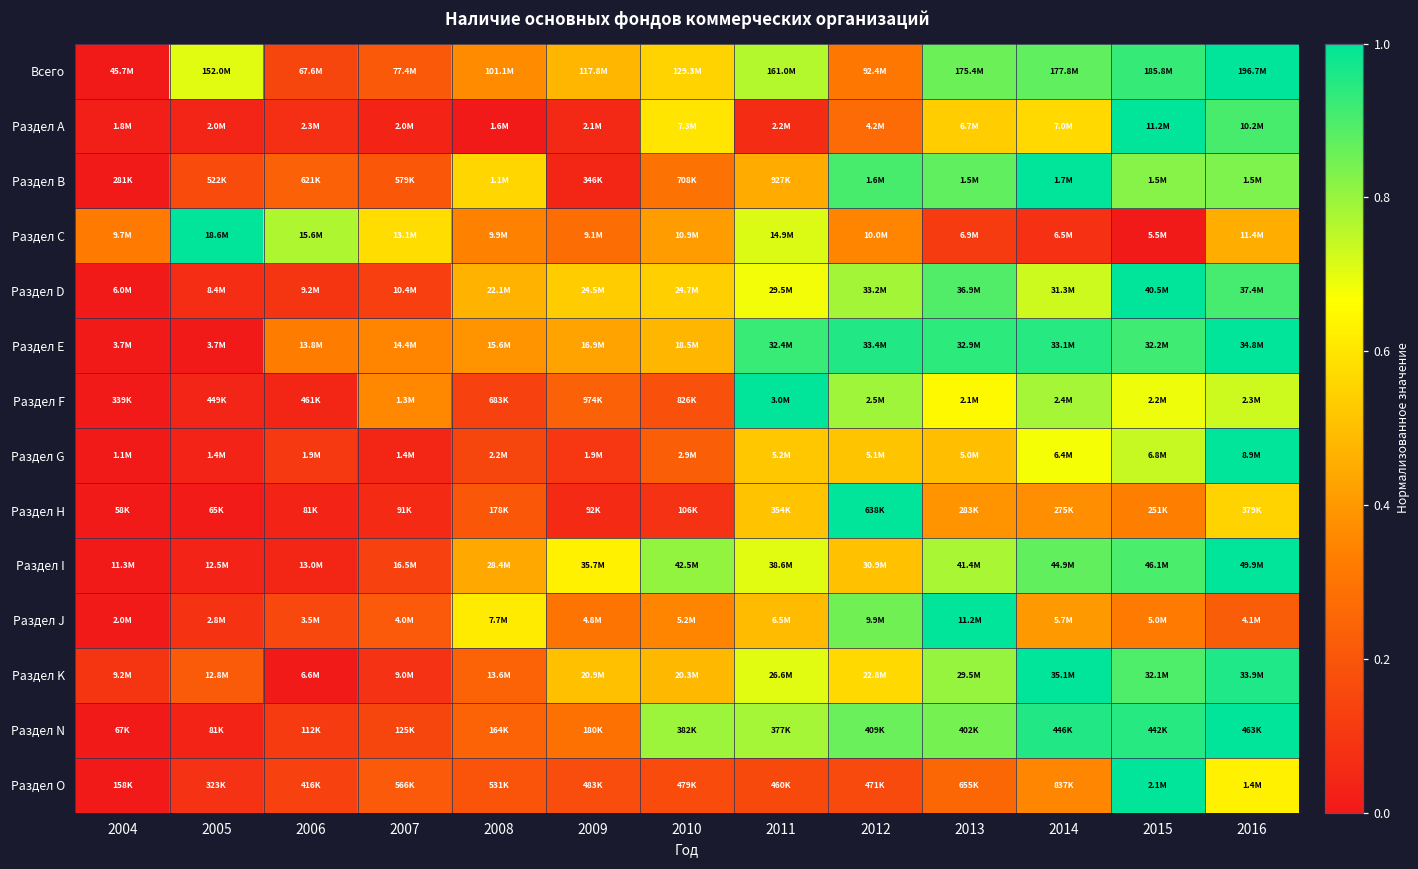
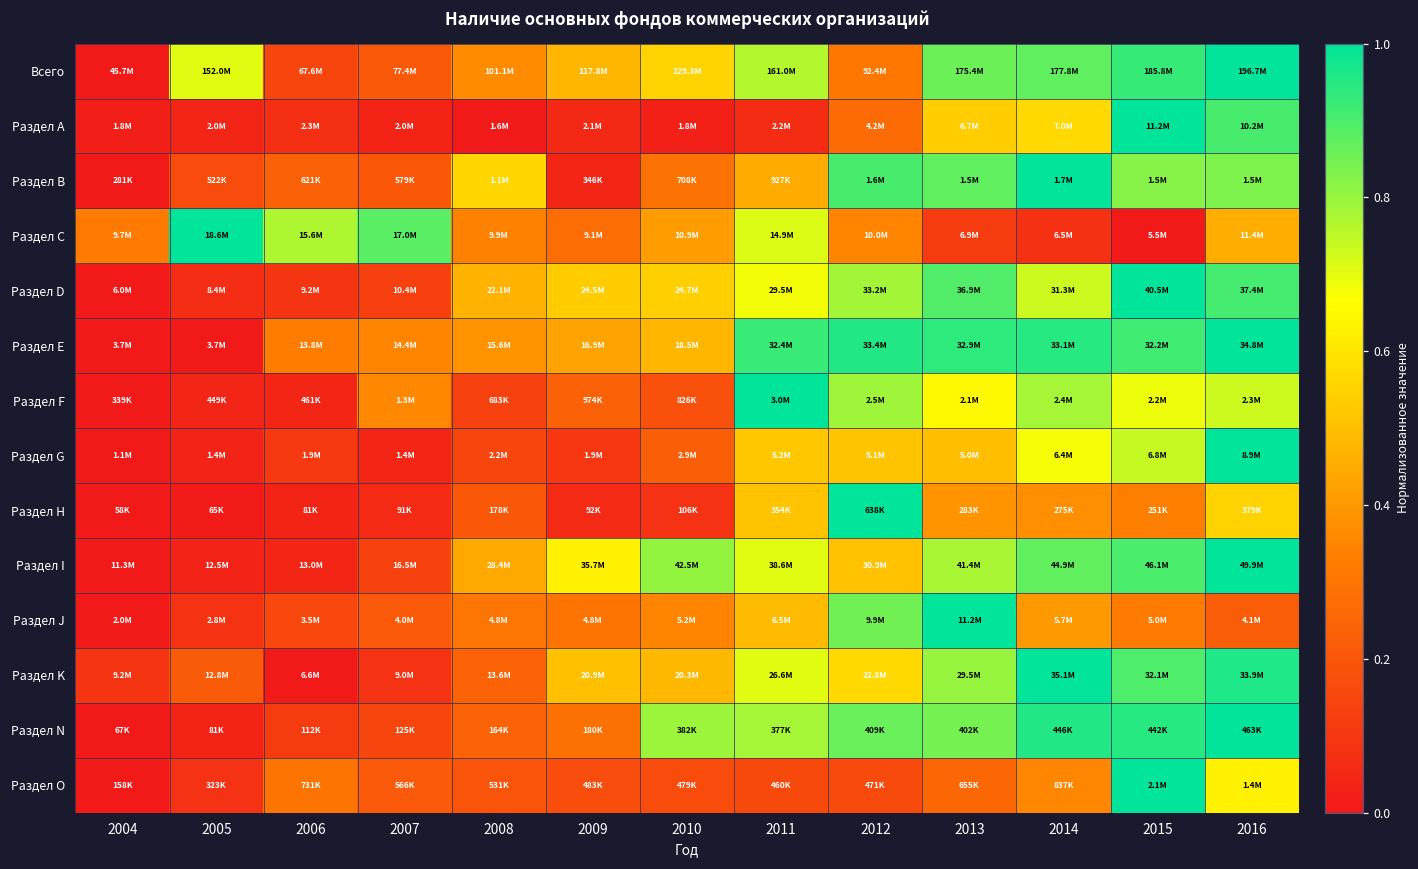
  {
    "Всего": {
      "2004": "45.7M",
      "2005": "152.0M",
      "2006": "67.6M",
      "2007": "77.4M",
      "2008": "101.1M",
      "2009": "117.8M",
      "2010": "129.3M",
      "2011": "161.0M",
      "2012": "92.4M",
      "2013": "175.4M",
      "2014": "177.8M",
      "2015": "185.8M",
      "2016": "196.7M"
    },
    "Раздел А": {
      "2004": "1.8M",
      "2005": "2.0M",
      "2006": "2.3M",
      "2007": "2.0M",
      "2008": "1.6M",
      "2009": "2.1M",
-     "2010": "7.3M",
+     "2010": "1.8M",
      "2011": "2.2M",
      "2012": "4.2M",
      "2013": "6.7M",
      "2014": "7.0M",
      "2015": "11.2M",
      "2016": "10.2M"
    },
    "Раздел В": {
      "2004": "281K",
      "2005": "522K",
      "2006": "621K",
      "2007": "579K",
      "2008": "1.1M",
      "2009": "346K",
      "2010": "708K",
      "2011": "927K",
      "2012": "1.6M",
      "2013": "1.5M",
      "2014": "1.7M",
      "2015": "1.5M",
      "2016": "1.5M"
    },
    "Раздел С": {
      "2004": "9.7M",
      "2005": "18.6M",
      "2006": "15.6M",
-     "2007": "13.1M",
+     "2007": "17.0M",
      "2008": "9.9M",
      "2009": "9.1M",
      "2010": "10.9M",
      "2011": "14.9M",
      "2012": "10.0M",
      "2013": "6.9M",
      "2014": "6.5M",
      "2015": "5.5M",
      "2016": "11.4M"
    },
    "Раздел D": {
      "2004": "6.0M",
      "2005": "8.4M",
      "2006": "9.2M",
      "2007": "10.4M",
      "2008": "22.1M",
      "2009": "24.5M",
      "2010": "24.7M",
      "2011": "29.5M",
      "2012": "33.2M",
      "2013": "36.9M",
      "2014": "31.3M",
      "2015": "40.5M",
      "2016": "37.4M"
    },
    "Раздел E": {
      "2004": "3.7M",
      "2005": "3.7M",
      "2006": "13.8M",
      "2007": "14.4M",
      "2008": "15.6M",
      "2009": "16.9M",
      "2010": "18.5M",
      "2011": "32.4M",
      "2012": "33.4M",
      "2013": "32.9M",
      "2014": "33.1M",
      "2015": "32.2M",
      "2016": "34.8M"
    },
    "Раздел F": {
      "2004": "339K",
      "2005": "449K",
      "2006": "461K",
      "2007": "1.3M",
      "2008": "683K",
      "2009": "974K",
      "2010": "826K",
      "2011": "3.0M",
      "2012": "2.5M",
      "2013": "2.1M",
      "2014": "2.4M",
      "2015": "2.2M",
      "2016": "2.3M"
    },
    "Раздел G": {
      "2004": "1.1M",
      "2005": "1.4M",
      "2006": "1.9M",
      "2007": "1.4M",
      "2008": "2.2M",
      "2009": "1.9M",
      "2010": "2.9M",
      "2011": "5.2M",
      "2012": "5.1M",
      "2013": "5.0M",
      "2014": "6.4M",
      "2015": "6.8M",
      "2016": "8.9M"
    },
    "Раздел H": {
      "2004": "58K",
      "2005": "65K",
      "2006": "81K",
      "2007": "91K",
      "2008": "178K",
      "2009": "92K",
      "2010": "106K",
      "2011": "354K",
      "2012": "638K",
      "2013": "283K",
      "2014": "275K",
      "2015": "251K",
      "2016": "379K"
    },
    "Раздел I": {
      "2004": "11.3M",
      "2005": "12.5M",
      "2006": "13.0M",
      "2007": "16.5M",
      "2008": "28.4M",
      "2009": "35.7M",
      "2010": "42.5M",
      "2011": "38.6M",
      "2012": "30.9M",
      "2013": "41.4M",
      "2014": "44.9M",
      "2015": "46.1M",
      "2016": "49.9M"
    },
    "Раздел J": {
      "2004": "2.0M",
      "2005": "2.8M",
      "2006": "3.5M",
      "2007": "4.0M",
-     "2008": "7.7M",
+     "2008": "4.8M",
      "2009": "4.8M",
      "2010": "5.2M",
      "2011": "6.5M",
      "2012": "9.9M",
      "2013": "11.2M",
      "2014": "5.7M",
      "2015": "5.0M",
      "2016": "4.1M"
    },
    "Раздел K": {
      "2004": "9.2M",
      "2005": "12.8M",
      "2006": "6.6M",
      "2007": "9.0M",
      "2008": "13.6M",
      "2009": "20.9M",
      "2010": "20.3M",
      "2011": "26.6M",
      "2012": "22.8M",
      "2013": "29.5M",
      "2014": "35.1M",
      "2015": "32.1M",
      "2016": "33.9M"
    },
    "Раздел N": {
      "2004": "67K",
      "2005": "81K",
      "2006": "112K",
      "2007": "125K",
      "2008": "164K",
      "2009": "180K",
      "2010": "382K",
      "2011": "377K",
      "2012": "409K",
      "2013": "402K",
      "2014": "446K",
      "2015": "442K",
      "2016": "463K"
    },
    "Раздел O": {
      "2004": "158K",
      "2005": "323K",
-     "2006": "416K",
+     "2006": "731K",
      "2007": "566K",
      "2008": "531K",
      "2009": "483K",
      "2010": "479K",
      "2011": "460K",
      "2012": "471K",
      "2013": "655K",
      "2014": "837K",
      "2015": "2.1M",
      "2016": "1.4M"
    }
  }
